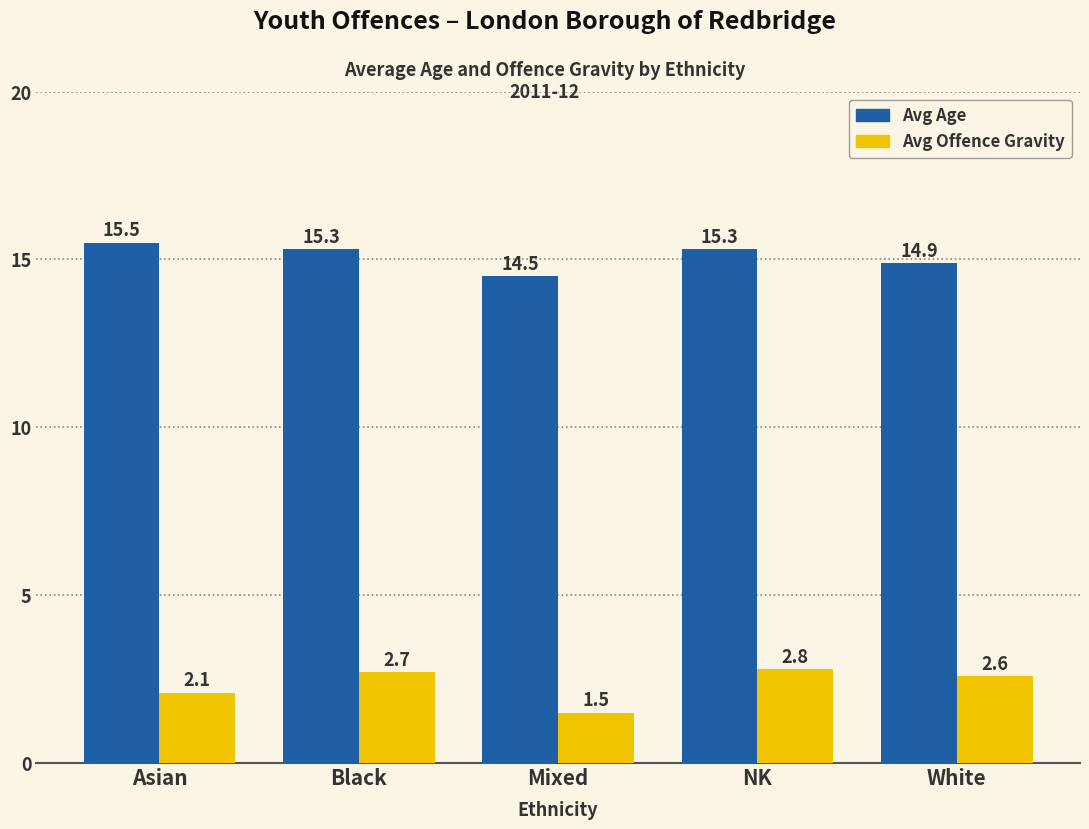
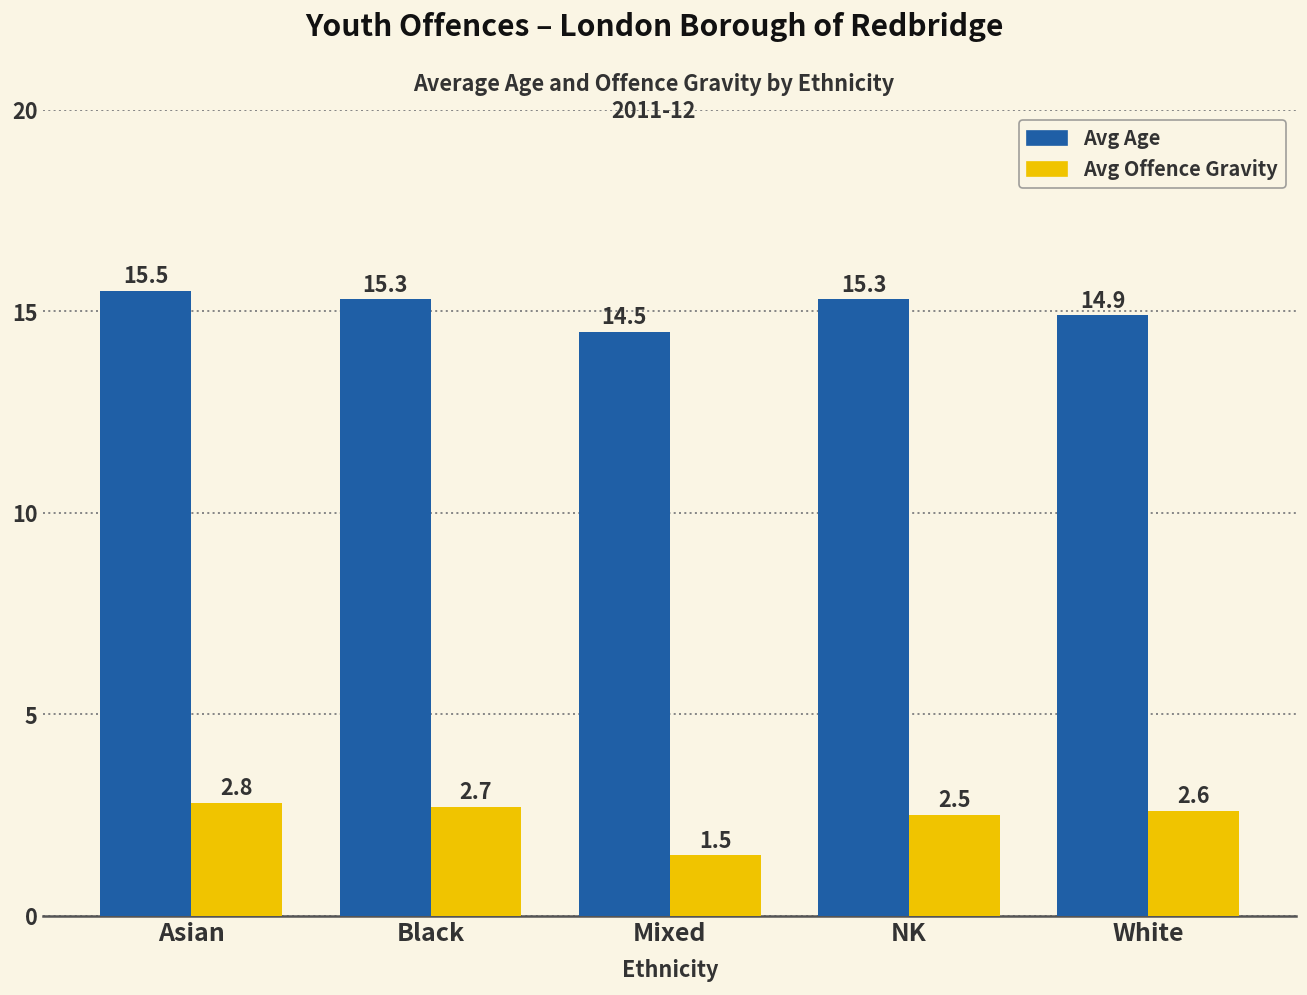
  {
    "Avg Age": {
      "Asian": 15.5,
      "Black": 15.3,
      "Mixed": 14.5,
      "NK": 15.3,
      "White": 14.9
    },
    "Avg Offence Gravity": {
-     "Asian": 2.1,
+     "Asian": 2.8,
      "Black": 2.7,
      "Mixed": 1.5,
-     "NK": 2.8,
+     "NK": 2.5,
      "White": 2.6
    }
  }
